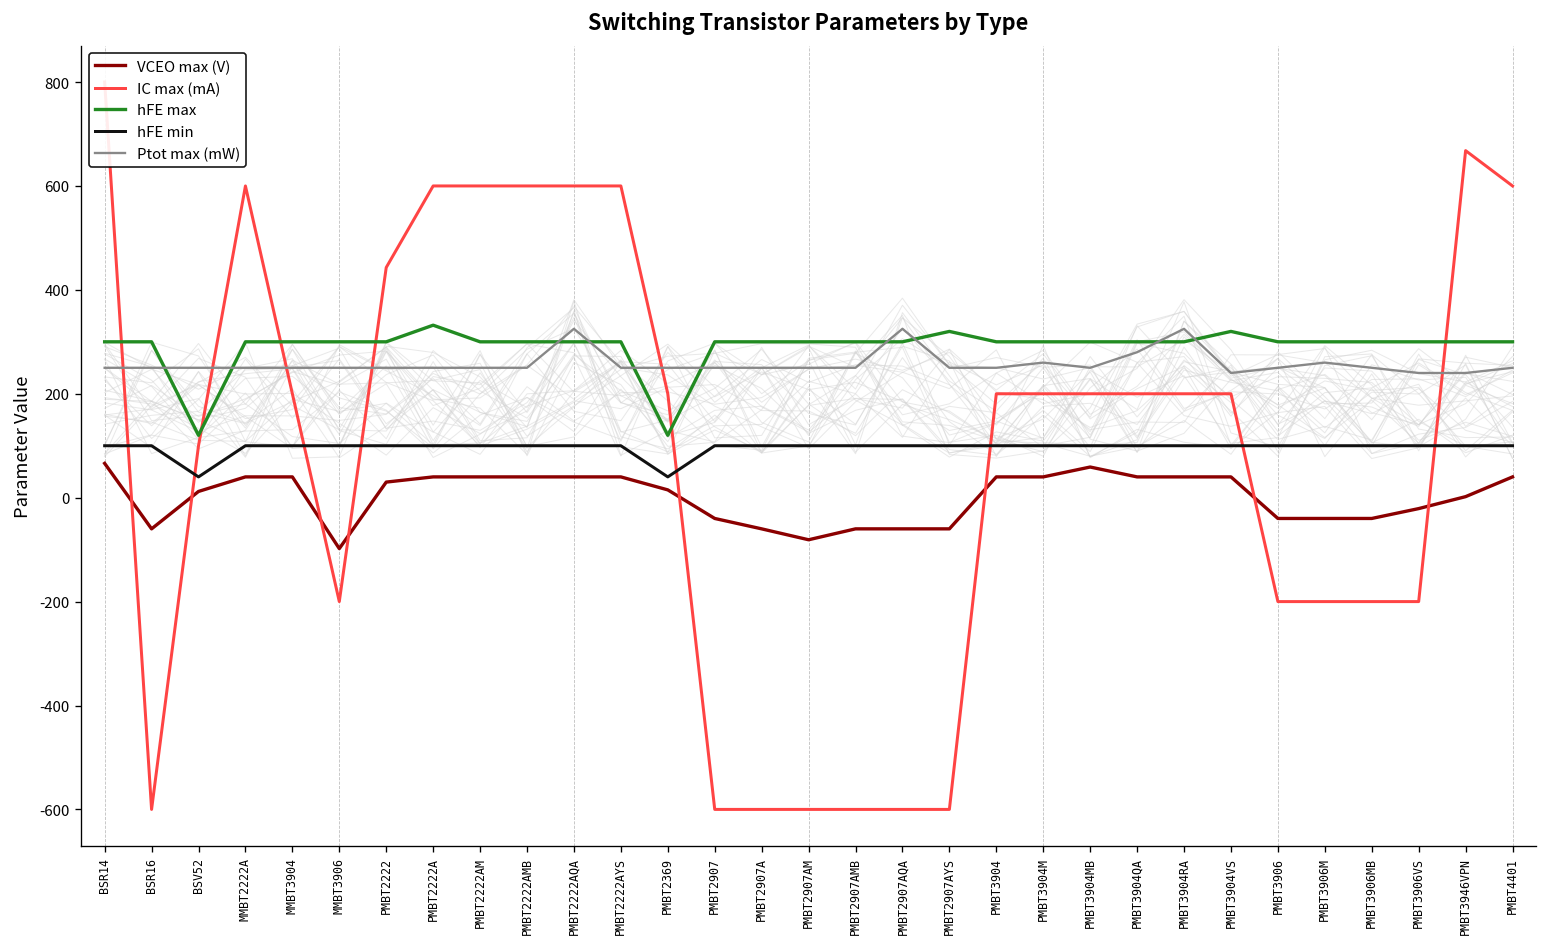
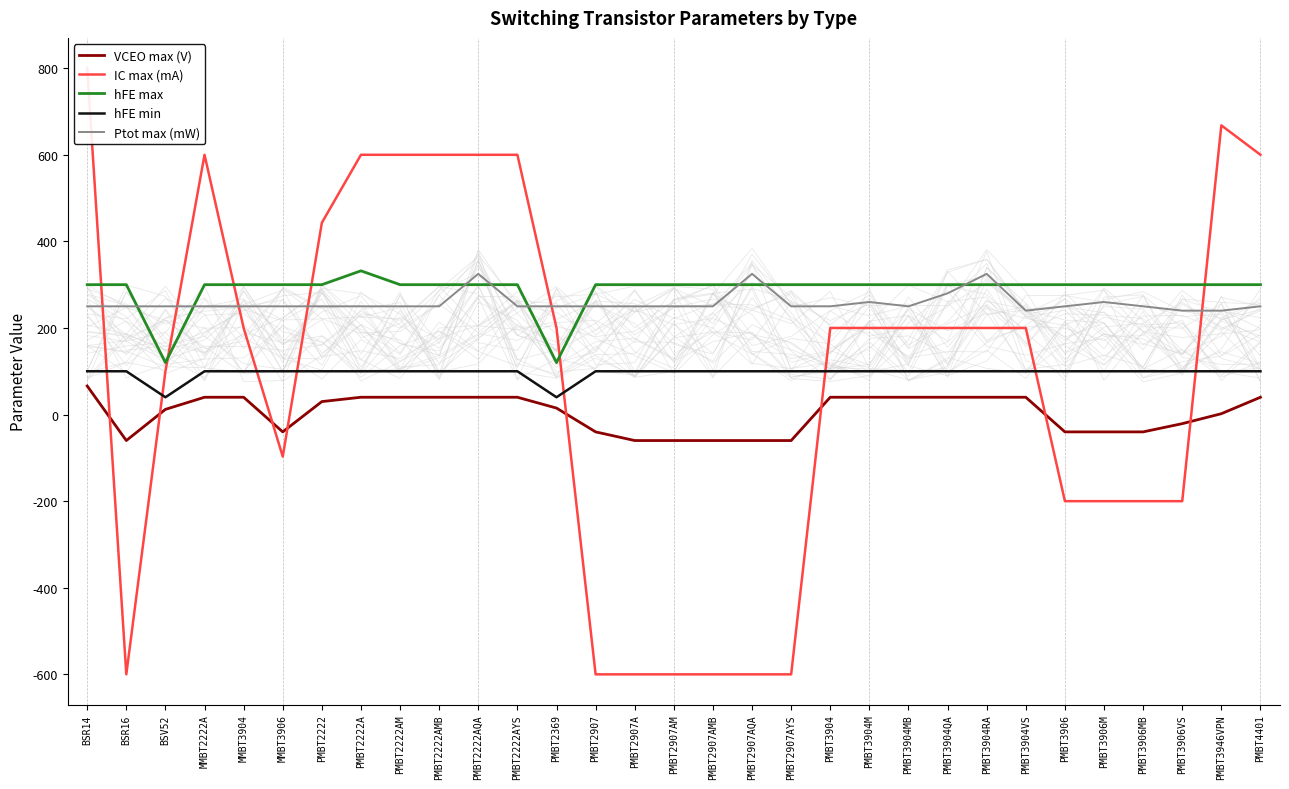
  {
    "VCEO max (V)": {
      "BSR14": 70,
      "BSR16": -60,
      "BSV52": 10,
      "MMBT2222A": 40,
      "MMBT3904": 40,
-     "MMBT3906": -100,
+     "MMBT3906": -40,
      "PMBT2222": 30,
      "PMBT2222A": 40,
      "PMBT2222AM": 40,
      "PMBT2222AMB": 40,
      "PMBT2222AQA": 40,
      "PMBT2222AYS": 40,
      "PMBT2369": 20,
      "PMBT2907": -40,
      "PMBT2907A": -60,
-     "PMBT2907AM": -80,
+     "PMBT2907AM": -60,
      "PMBT2907AMB": -60,
      "PMBT2907AQA": -60,
      "PMBT2907AYS": -60,
      "PMBT3904": 40,
      "PMBT3904M": 40,
-     "PMBT3904MB": 60,
+     "PMBT3904MB": 40,
      "PMBT3904QA": 40,
      "PMBT3904RA": 40,
      "PMBT3904VS": 40,
      "PMBT3906": -40,
      "PMBT3906M": -40,
      "PMBT3906MB": -40,
      "PMBT3906VS": -20,
      "PMBT3946VPN": 0,
      "PMBT4401": 40
    },
    "IC max (mA)": {
      "BSR16": -600,
      "MMBT2222A": 600,
-     "MMBT3906": -200,
+     "MMBT3906": -100,
      "PMBT2222": 440,
      "PMBT2222A": 600,
      "PMBT2222AM": 600,
      "PMBT2222AMB": 600,
      "PMBT2222AQA": 600,
      "PMBT2222AYS": 600,
      "PMBT2907": -600,
      "PMBT2907A": -600,
      "PMBT2907AM": -600,
      "PMBT2907AMB": -600,
      "PMBT2907AQA": -600,
      "PMBT2907AYS": -600,
      "PMBT3904QA": 200,
      "PMBT3904RA": 200,
      "PMBT3906": -200,
      "PMBT3906M": -200,
      "PMBT3906MB": -200,
      "PMBT3906VS": -200,
      "PMBT3946VPN": 670,
      "PMBT4401": 600
    },
    "hFE max": {
      "PMBT2222A": 330,
      "PMBT2222AM": 300,
      "PMBT2222AYS": 300,
-     "PMBT2907AYS": 320,
+     "PMBT2907AYS": 300,
      "PMBT3904": 300,
      "PMBT3904M": 300,
-     "PMBT3904VS": 320,
+     "PMBT3904VS": 300,
      "PMBT3906": 300,
      "PMBT3906M": 300,
      "PMBT3906MB": 300,
      "PMBT3906VS": 300,
      "PMBT3946VPN": 300,
      "PMBT4401": 300
    },
    "hFE min": {
      "BSV52": 40,
      "MMBT2222A": 100,
      "PMBT2222AQA": 100,
      "PMBT2369": 40,
      "PMBT2907AQA": 100,
      "PMBT3904RA": 100
    },
    "Ptot max (mW)": {
      "BSV52": 250,
      "MMBT3906": 250
    }
  }
